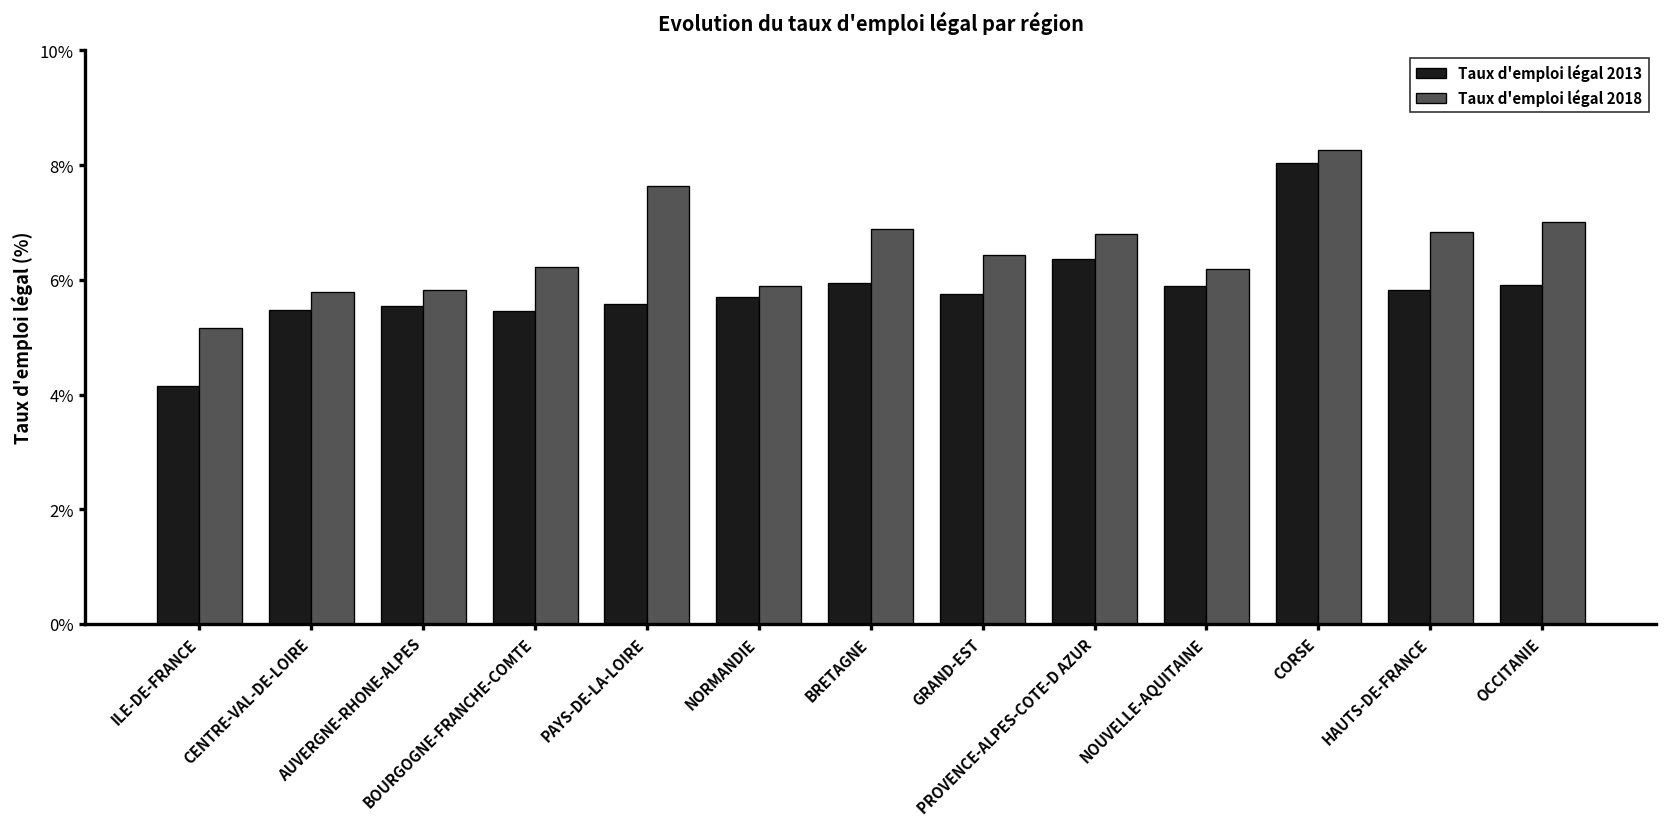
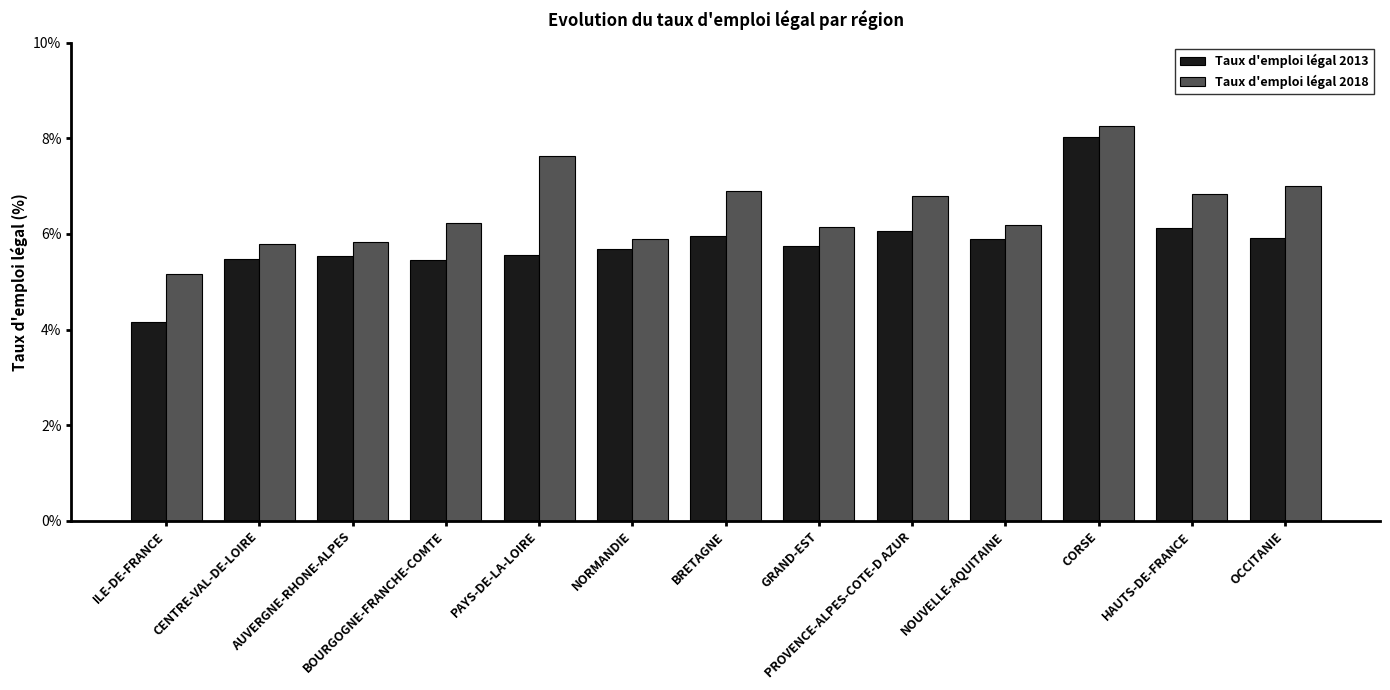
  {
    "Taux d'emploi légal 2013": {
      "ILE-DE-FRANCE": "4.2%",
      "CENTRE-VAL-DE-LOIRE": "5.5%",
      "AUVERGNE-RHONE-ALPES": "5.5%",
      "BOURGOGNE-FRANCHE-COMTE": "5.5%",
      "PAYS-DE-LA-LOIRE": "5.6%",
      "NORMANDIE": "5.7%",
      "BRETAGNE": "5.9%",
      "GRAND-EST": "5.7%",
-     "PROVENCE-ALPES-COTE-D AZUR": "6.4%",
+     "PROVENCE-ALPES-COTE-D AZUR": "6.1%",
      "NOUVELLE-AQUITAINE": "5.9%",
      "CORSE": "8.0%",
-     "HAUTS-DE-FRANCE": "5.8%",
+     "HAUTS-DE-FRANCE": "6.1%",
      "OCCITANIE": "5.9%"
    },
    "Taux d'emploi légal 2018": {
      "ILE-DE-FRANCE": "5.2%",
      "CENTRE-VAL-DE-LOIRE": "5.8%",
      "AUVERGNE-RHONE-ALPES": "5.8%",
      "BOURGOGNE-FRANCHE-COMTE": "6.2%",
      "PAYS-DE-LA-LOIRE": "7.6%",
      "NORMANDIE": "5.9%",
      "BRETAGNE": "6.9%",
-     "GRAND-EST": "6.4%",
+     "GRAND-EST": "6.1%",
      "PROVENCE-ALPES-COTE-D AZUR": "6.8%",
      "NOUVELLE-AQUITAINE": "6.2%",
      "CORSE": "8.3%",
      "HAUTS-DE-FRANCE": "6.8%",
      "OCCITANIE": "7.0%"
    }
  }
